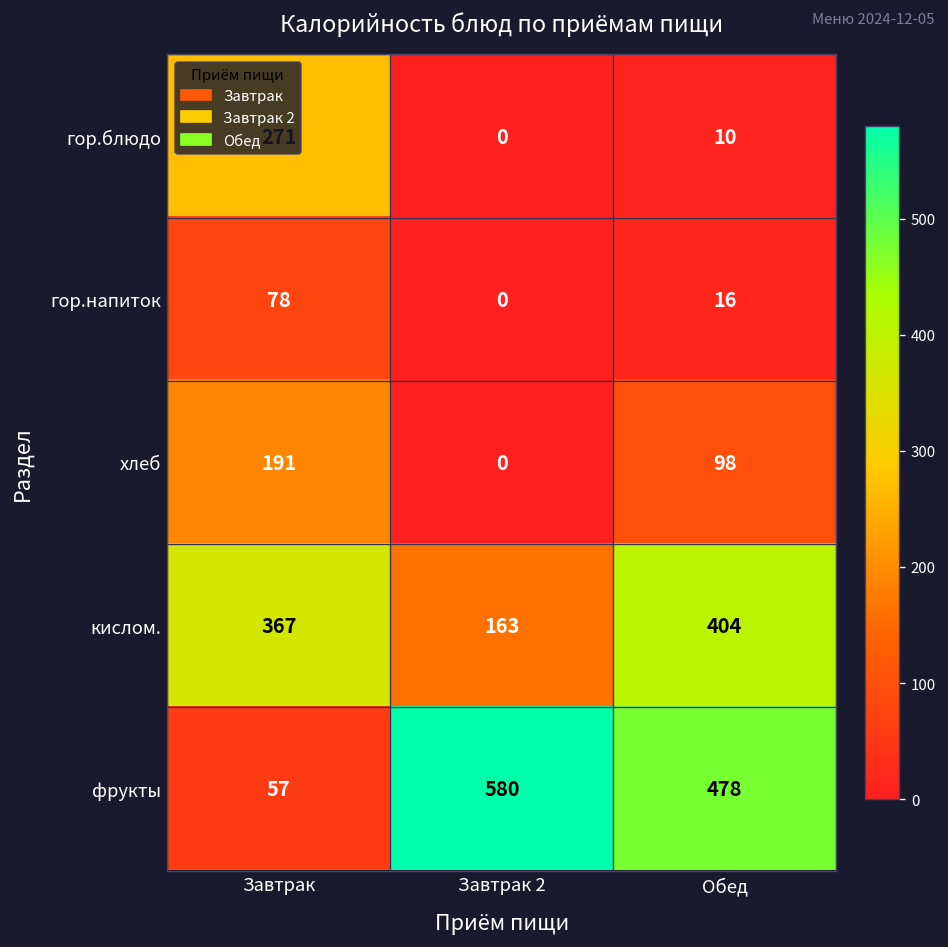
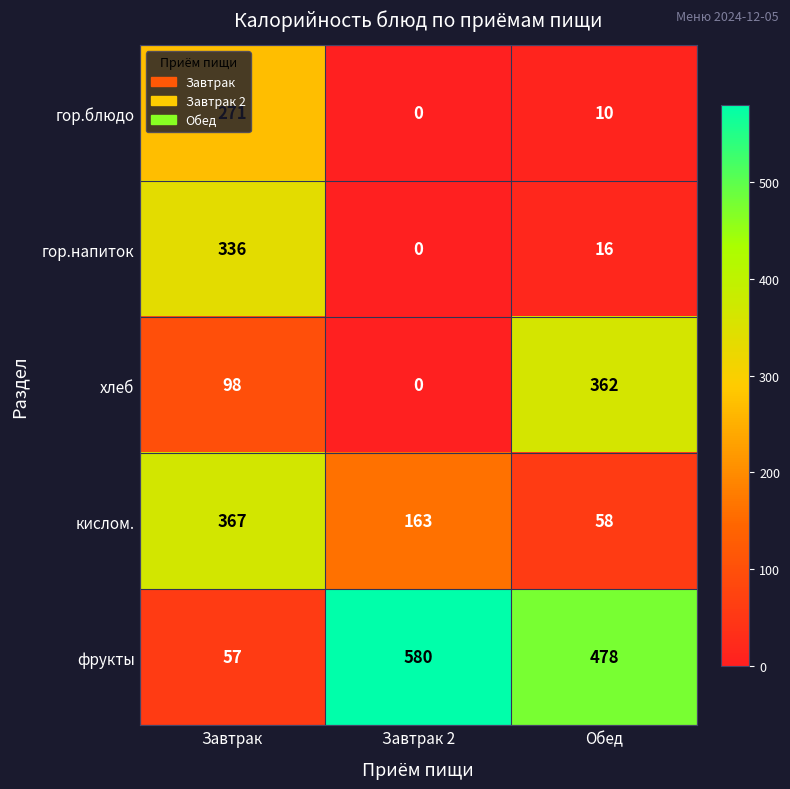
  {
    "гор.блюдо": {
      "Завтрак 2": 0,
      "Обед": 10
    },
    "гор.напиток": {
-     "Завтрак": 78,
+     "Завтрак": 336,
      "Завтрак 2": 0,
      "Обед": 16
    },
    "хлеб": {
-     "Завтрак": 191,
+     "Завтрак": 98,
      "Завтрак 2": 0,
-     "Обед": 98
+     "Обед": 362
    },
    "кислом.": {
      "Завтрак": 367,
      "Завтрак 2": 163,
-     "Обед": 404
+     "Обед": 58
    },
    "фрукты": {
      "Завтрак": 57,
      "Завтрак 2": 580,
      "Обед": 478
    }
  }
